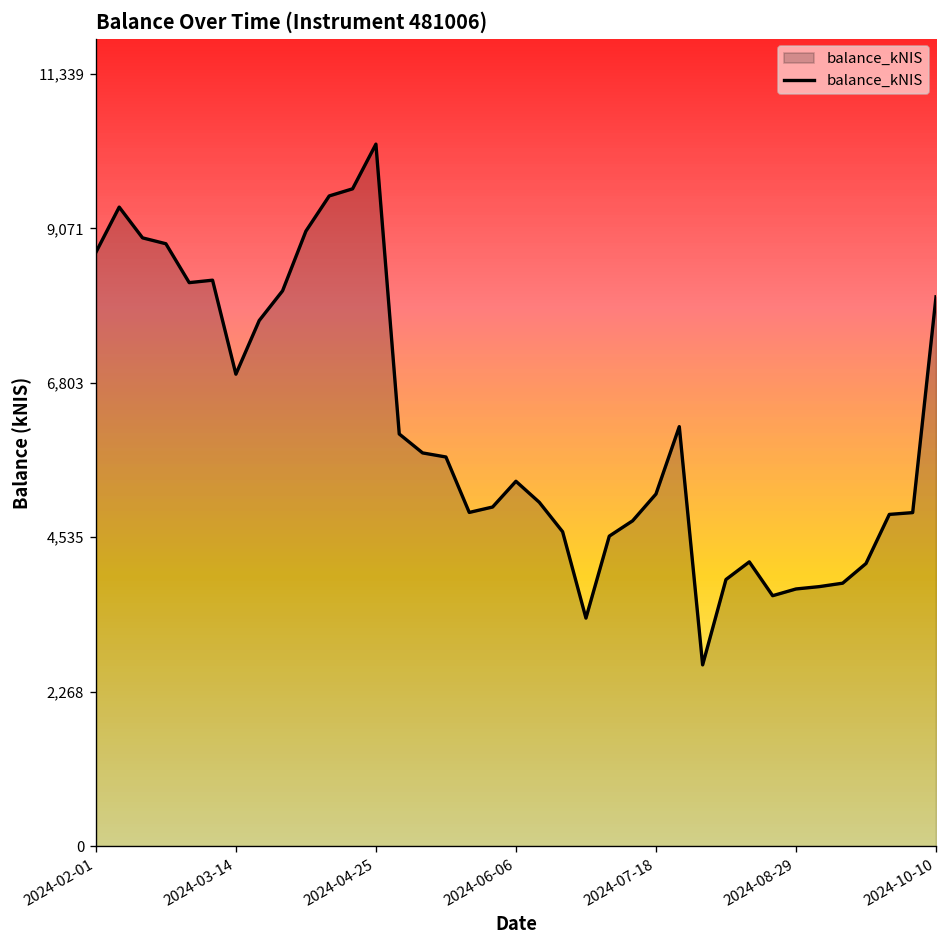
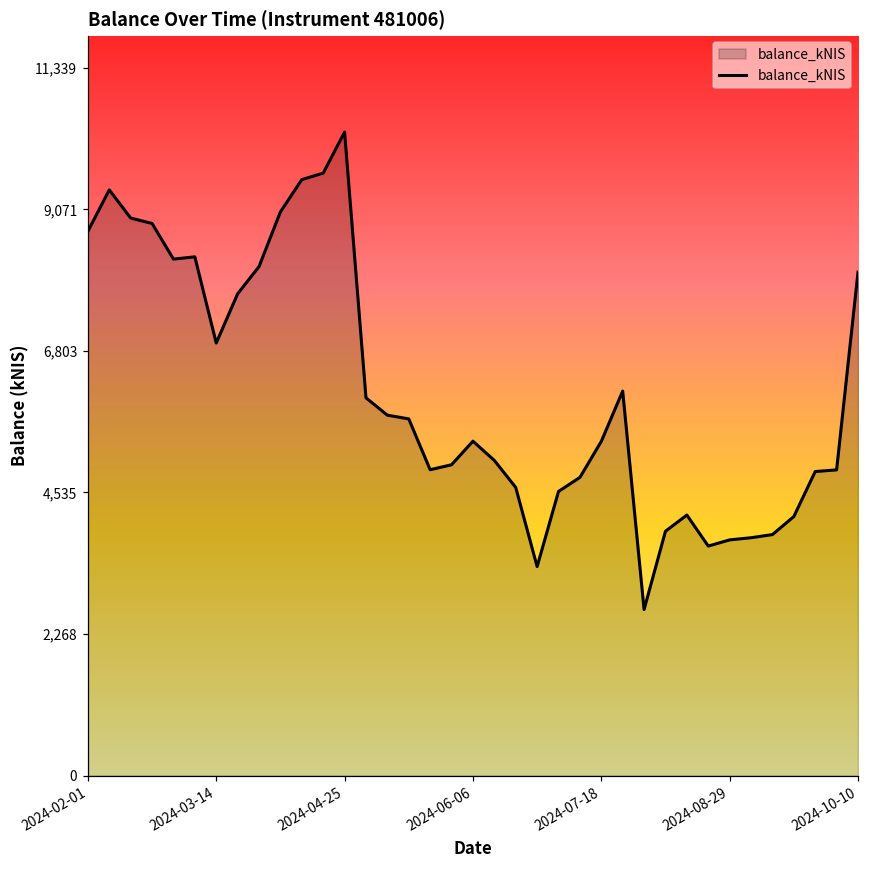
  {
    "2024-02-01": "8,700",
    "2024-03-14": "6,900",
    "2024-04-25": "10,300",
    "2024-06-06": "5,400",
-   "2024-07-18": "5,200",
+   "2024-07-18": "5,400",
    "2024-08-29": "3,800",
    "2024-10-10": "8,100"
  }
